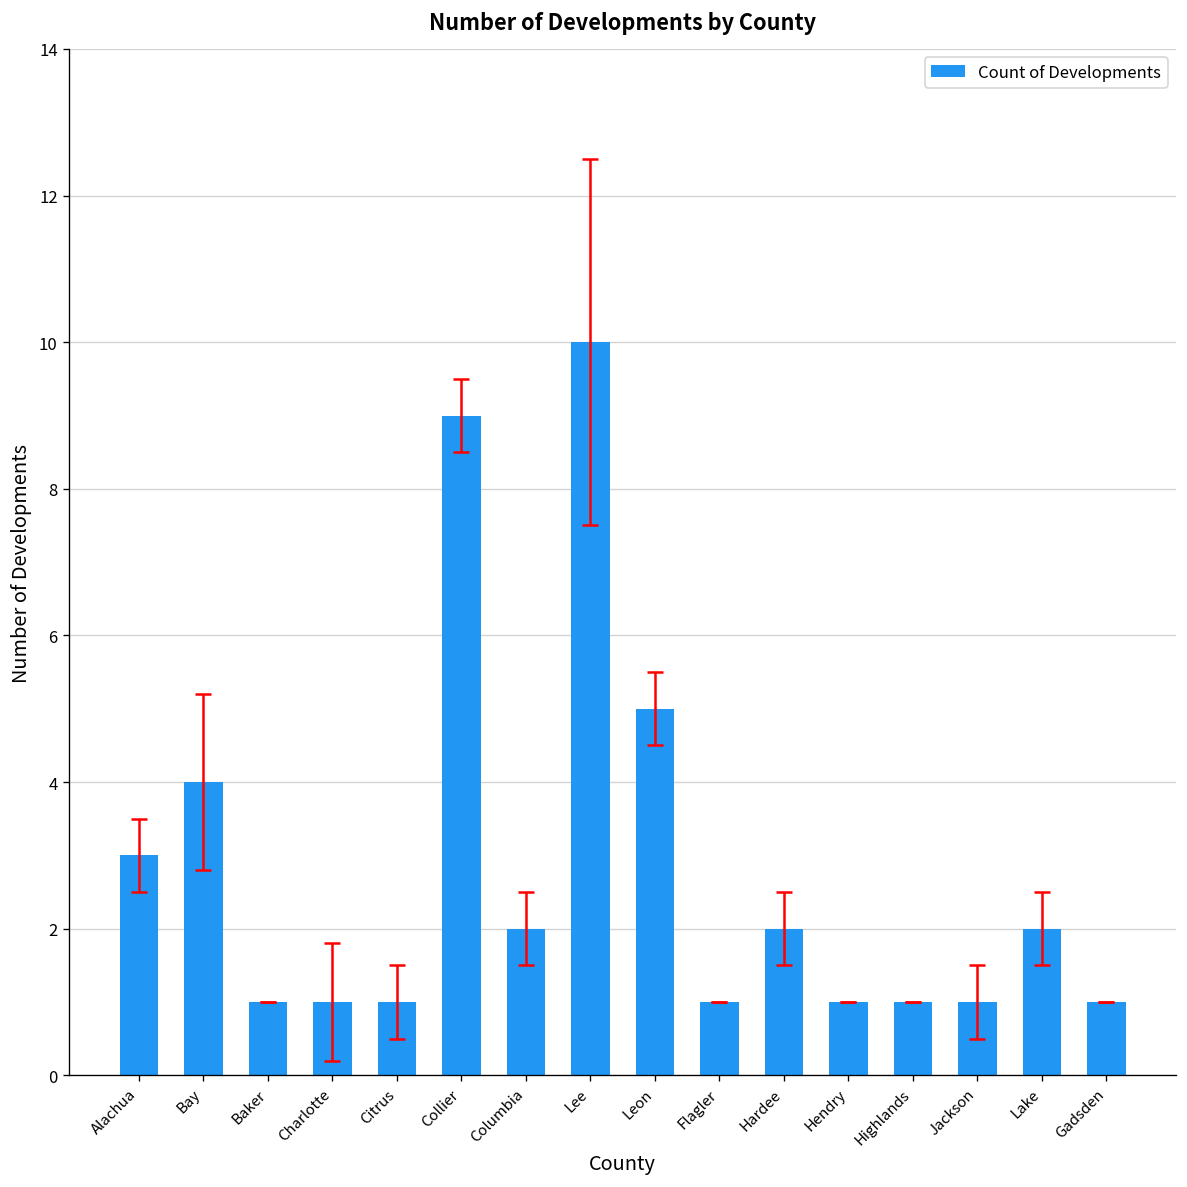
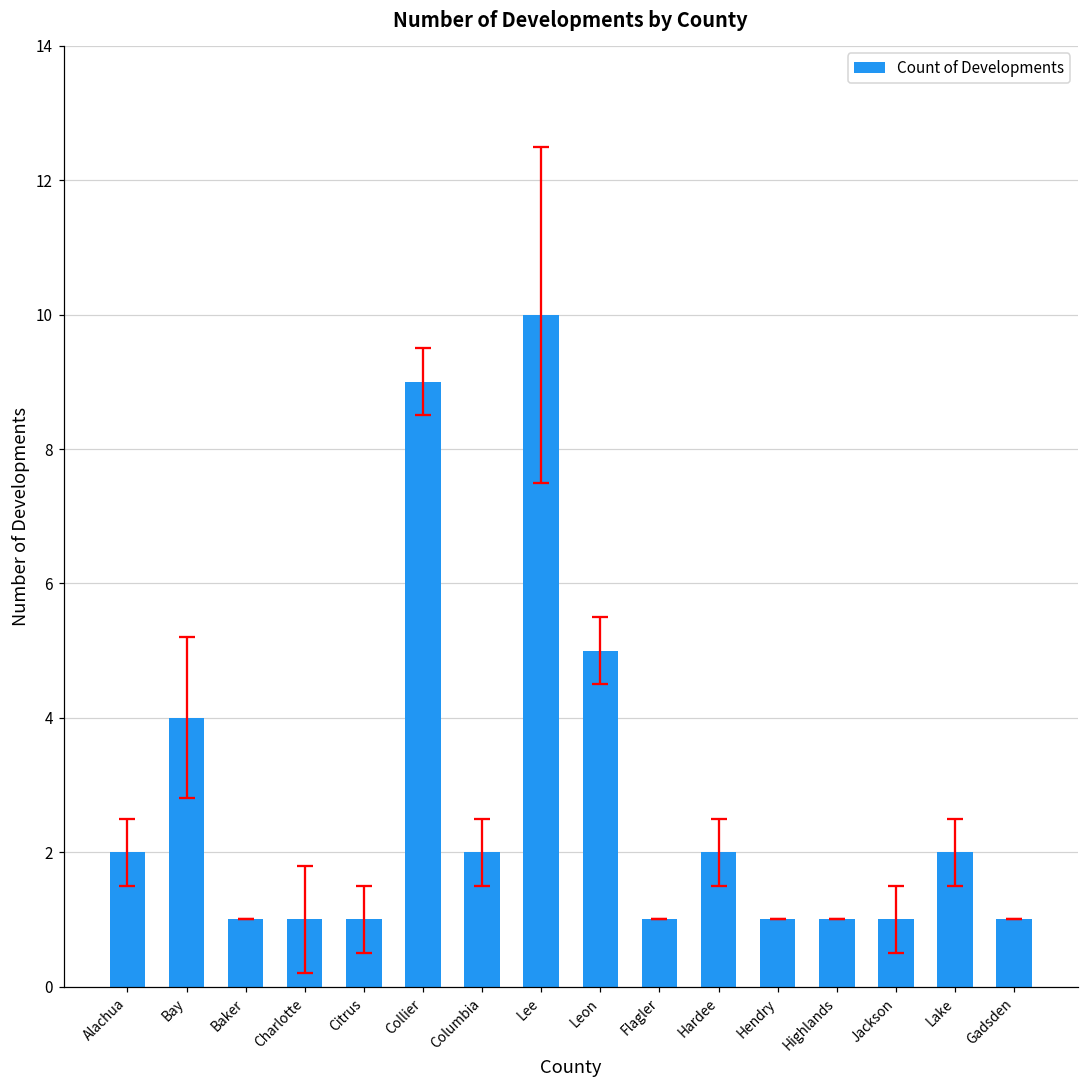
  {
    "Count of Developments": {
-     "Alachua": 3,
+     "Alachua": 2,
      "Bay": 4,
      "Baker": 1,
      "Charlotte": 1,
      "Citrus": 1,
      "Collier": 9,
      "Columbia": 2,
      "Lee": 10,
      "Leon": 5,
      "Flagler": 1,
      "Hardee": 2,
      "Hendry": 1,
      "Highlands": 1,
      "Jackson": 1,
      "Lake": 2,
      "Gadsden": 1
    }
  }
